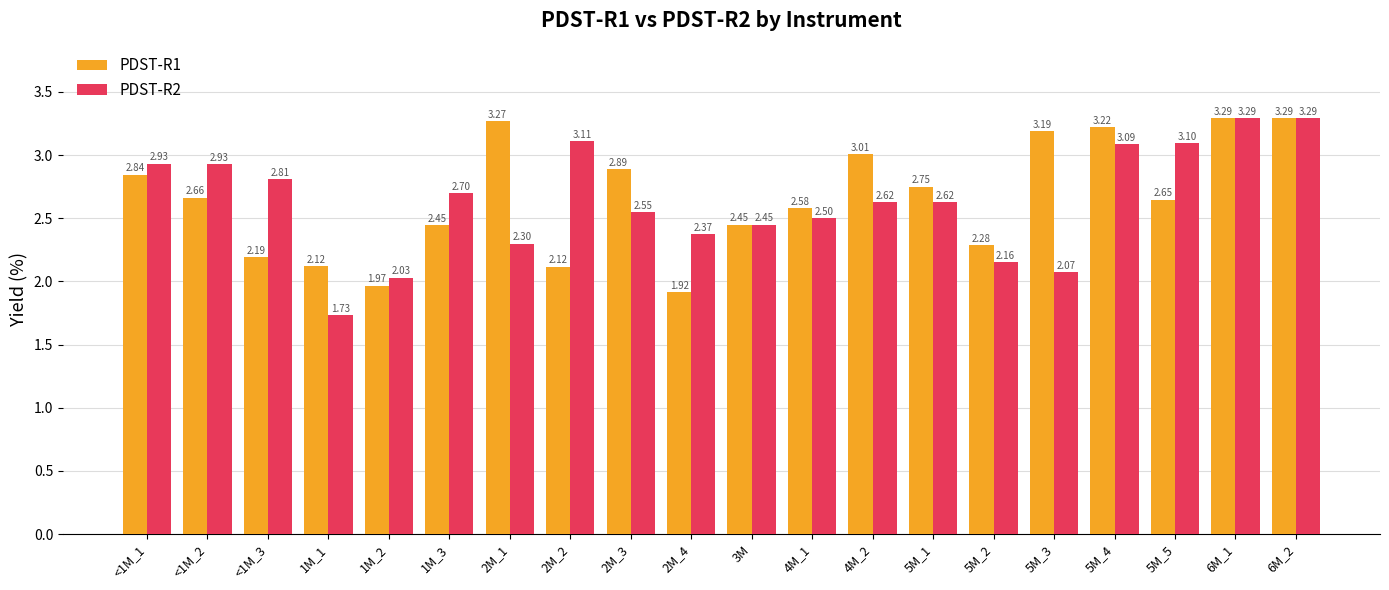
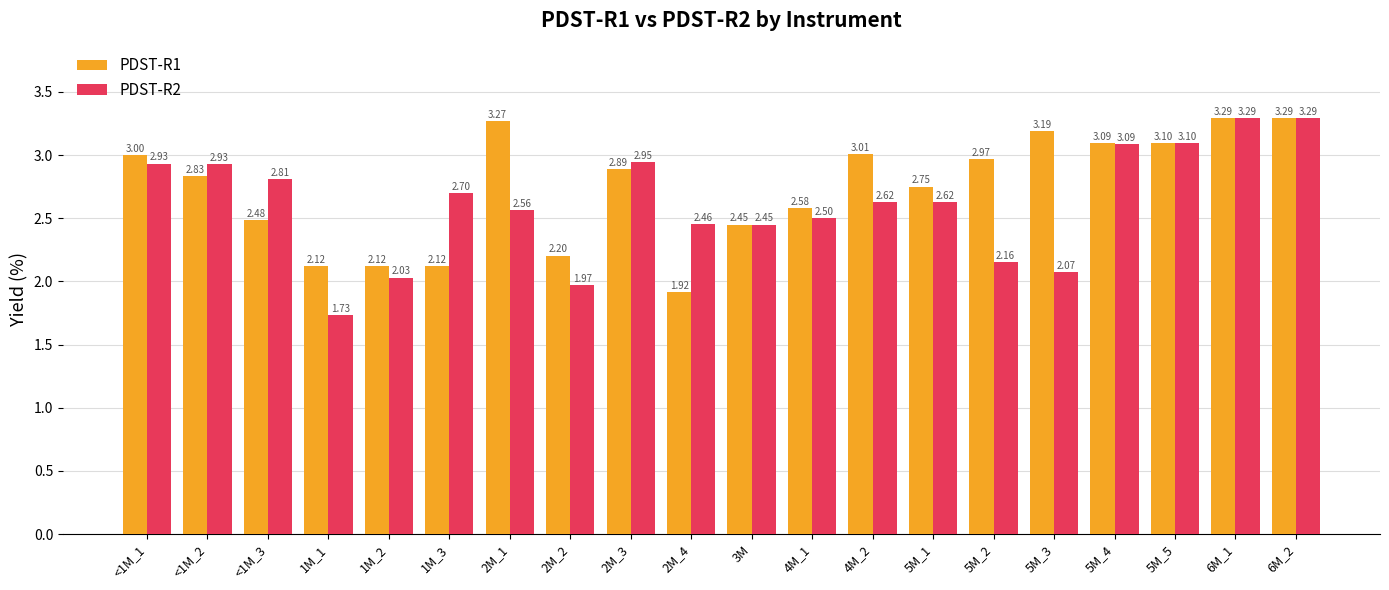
  {
    "PDST-R1": {
-     "<1M_1": 2.84,
-     "<1M_2": 2.66,
-     "<1M_3": 2.19,
+     "<1M_1": 3.00,
+     "<1M_2": 2.83,
+     "<1M_3": 2.48,
      "1M_1": 2.12,
-     "1M_2": 1.97,
-     "1M_3": 2.45,
+     "1M_2": 2.12,
+     "1M_3": 2.12,
      "2M_1": 3.27,
-     "2M_2": 2.12,
+     "2M_2": 2.20,
      "2M_3": 2.89,
      "2M_4": 1.92,
      "3M": 2.45,
      "4M_1": 2.58,
      "4M_2": 3.01,
      "5M_1": 2.75,
-     "5M_2": 2.28,
+     "5M_2": 2.97,
      "5M_3": 3.19,
-     "5M_4": 3.22,
-     "5M_5": 2.65,
+     "5M_4": 3.09,
+     "5M_5": 3.10,
      "6M_1": 3.29,
      "6M_2": 3.29
    },
    "PDST-R2": {
      "<1M_1": 2.93,
      "<1M_2": 2.93,
      "<1M_3": 2.81,
      "1M_1": 1.73,
      "1M_2": 2.03,
      "1M_3": 2.70,
-     "2M_1": 2.30,
-     "2M_2": 3.11,
-     "2M_3": 2.55,
-     "2M_4": 2.37,
+     "2M_1": 2.56,
+     "2M_2": 1.97,
+     "2M_3": 2.95,
+     "2M_4": 2.46,
      "3M": 2.45,
      "4M_1": 2.50,
      "4M_2": 2.62,
      "5M_1": 2.62,
      "5M_2": 2.16,
      "5M_3": 2.07,
      "5M_4": 3.09,
      "5M_5": 3.10,
      "6M_1": 3.29,
      "6M_2": 3.29
    }
  }
